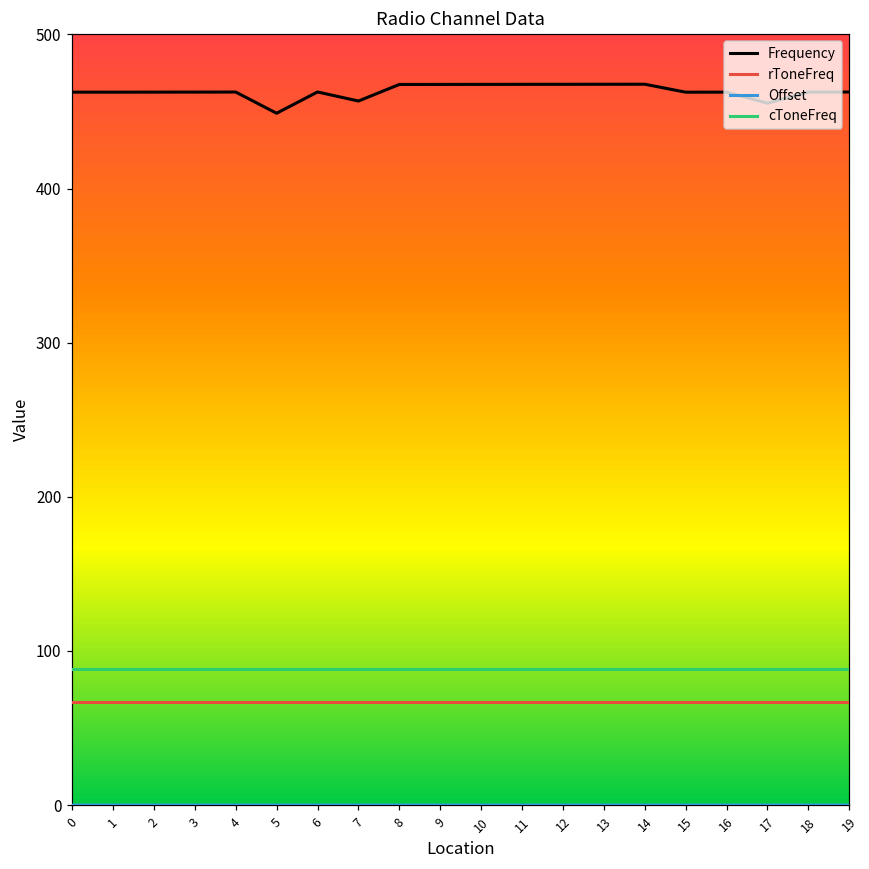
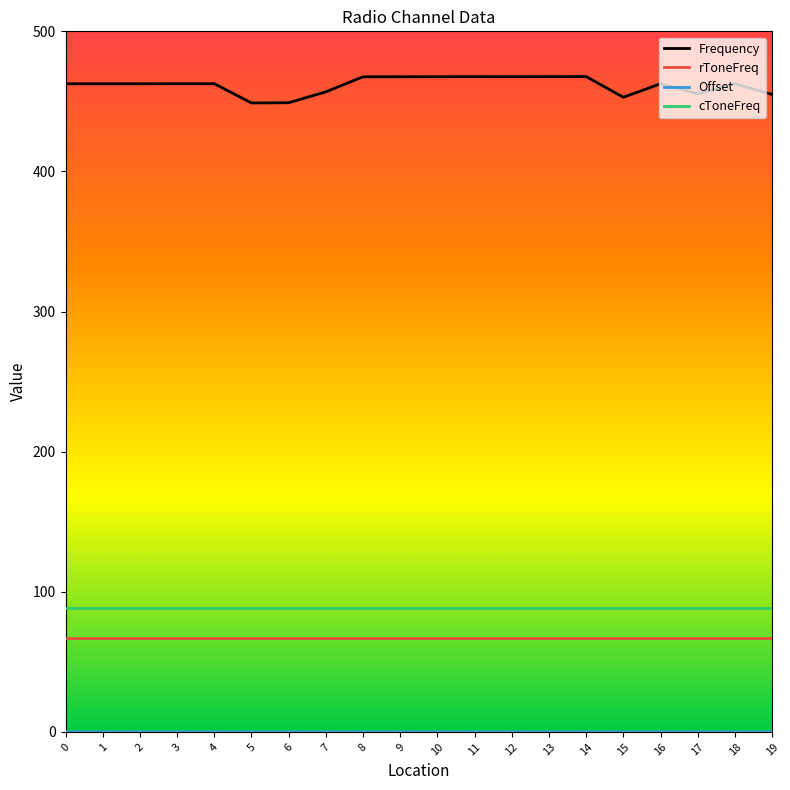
  {
    "Frequency": {
      "0": 463,
      "1": 463,
      "2": 463,
      "3": 463,
      "4": 463,
      "5": 449,
-     "6": 463,
+     "6": 449,
      "7": 457,
      "8": 468,
      "9": 468,
      "10": 468,
      "11": 468,
      "12": 468,
      "13": 468,
      "14": 468,
-     "15": 463,
-     "19": 463
+     "15": 453,
+     "19": 455
    },
    "rToneFreq": {
      "0": 67,
      "1": 67,
      "2": 67,
      "3": 67,
      "4": 67,
      "5": 67,
      "6": 67,
      "7": 67,
      "8": 67,
      "9": 67,
      "10": 67,
      "11": 67,
      "12": 67,
      "13": 67,
      "14": 67,
      "15": 67,
      "16": 67,
      "17": 67,
      "18": 67,
      "19": 67
    },
    "Offset": {
      "0": 0,
      "1": 0,
      "2": 0,
      "3": 0,
      "4": 0,
      "5": 0,
      "6": 0,
      "7": 0,
      "8": 0,
      "9": 0,
      "10": 0,
      "11": 0,
      "12": 0,
      "13": 0,
      "14": 0,
      "15": 0,
      "16": 0,
      "17": 0,
      "18": 0,
      "19": 0
    },
    "cToneFreq": {
      "0": 89,
      "1": 89,
      "2": 89,
      "3": 89,
      "4": 89,
      "5": 89,
      "6": 89,
      "7": 89,
      "8": 89,
      "9": 89,
      "10": 89,
      "11": 89,
      "12": 89,
      "13": 89,
      "14": 89,
      "15": 89,
      "16": 89,
      "17": 89,
      "18": 89,
      "19": 89
    }
  }
